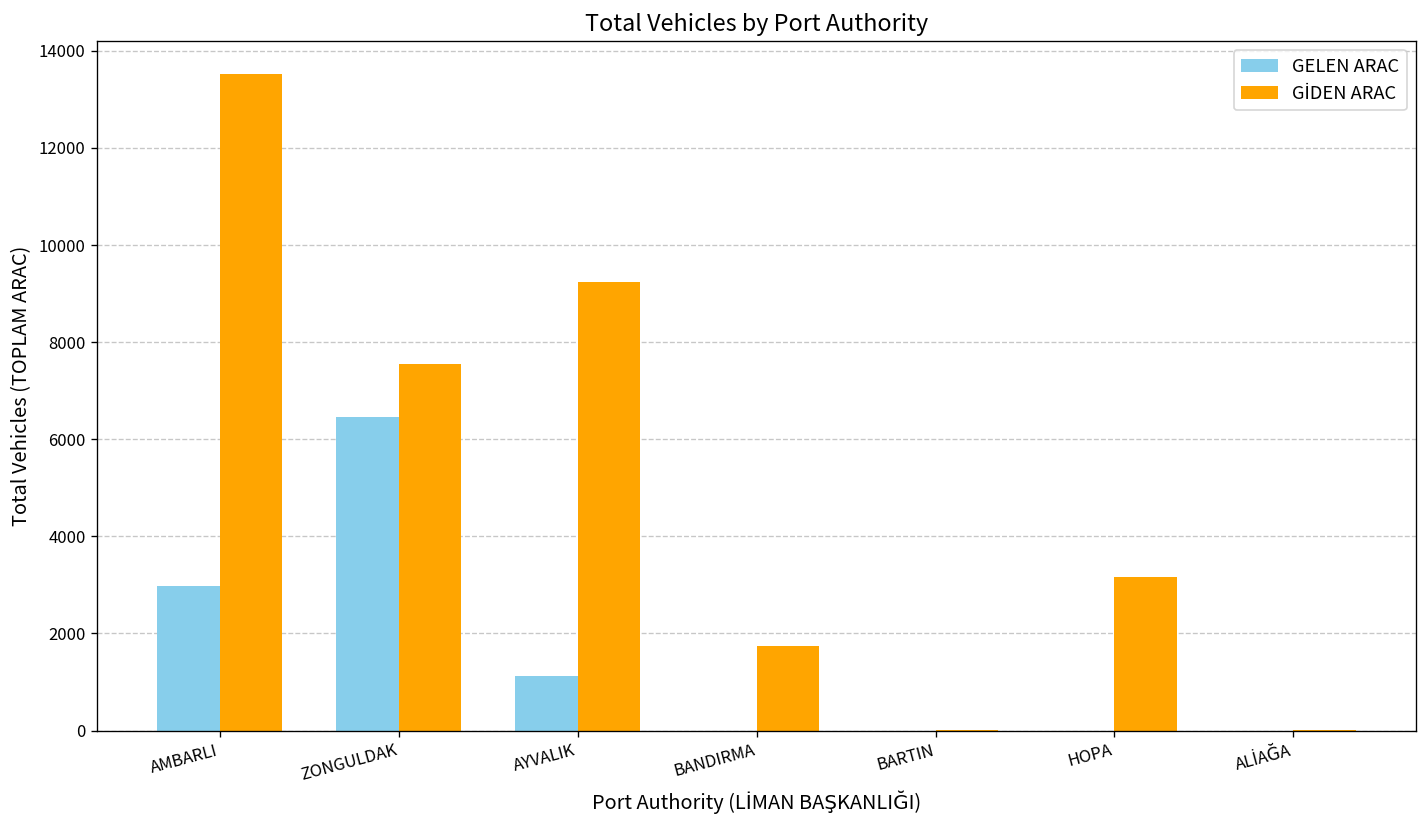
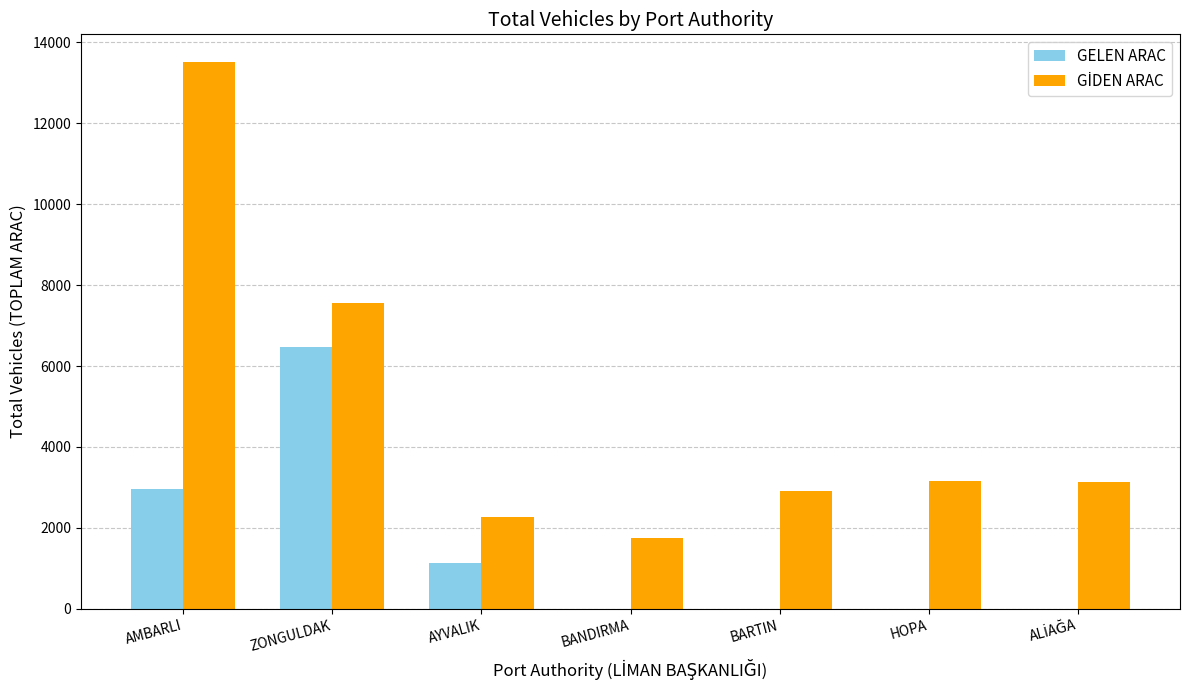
  {
    "GELEN ARAC": {
      "AMBARLI": 3000,
      "ZONGULDAK": 6500,
      "AYVALIK": 1100,
      "BANDIRMA": 0,
      "BARTIN": 0,
      "HOPA": 0,
      "ALİAĞA": 0
    },
    "GİDEN ARAC": {
      "AMBARLI": 13500,
      "ZONGULDAK": 7600,
-     "AYVALIK": 9200,
+     "AYVALIK": 2300,
      "BANDIRMA": 1700,
-     "BARTIN": 0,
+     "BARTIN": 2900,
      "HOPA": 3200,
-     "ALİAĞA": 0
+     "ALİAĞA": 3100
    }
  }
